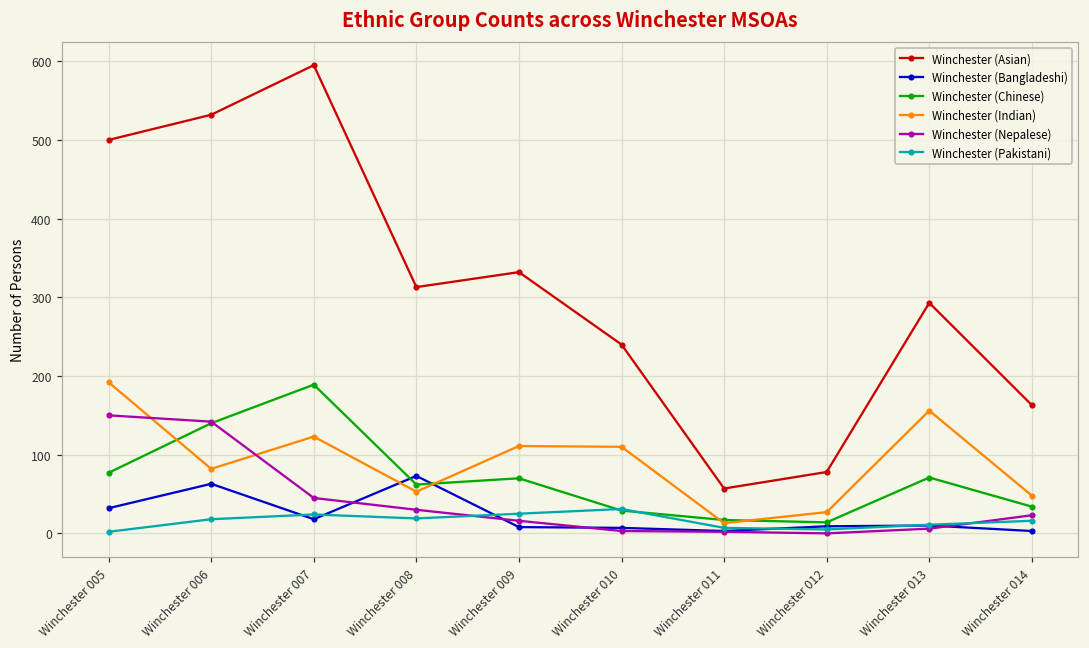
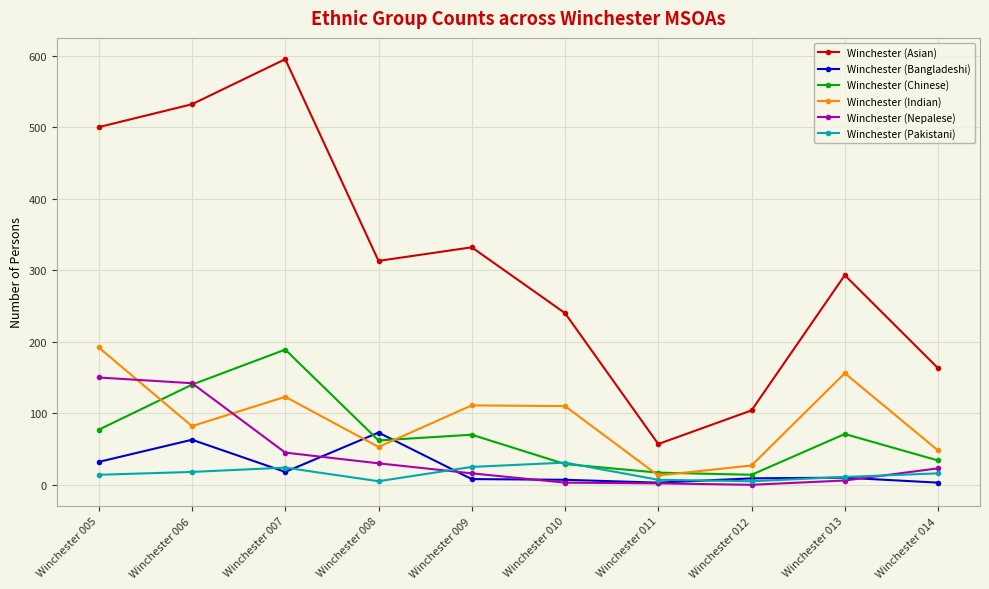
  {
    "Winchester (Asian)": {
      "Winchester 005": 500,
      "Winchester 006": 530,
      "Winchester 007": 600,
      "Winchester 008": 310,
      "Winchester 009": 330,
      "Winchester 010": 240,
      "Winchester 011": 60,
-     "Winchester 012": 80,
+     "Winchester 012": 100,
      "Winchester 013": 290,
      "Winchester 014": 160
    },
    "Winchester (Bangladeshi)": {
      "Winchester 005": 30,
      "Winchester 006": 60,
      "Winchester 007": 20,
      "Winchester 008": 70,
      "Winchester 009": 10,
      "Winchester 010": 10,
      "Winchester 012": 10,
      "Winchester 014": 0
    },
    "Winchester (Chinese)": {
      "Winchester 005": 80,
      "Winchester 007": 190,
      "Winchester 008": 60,
      "Winchester 009": 70,
      "Winchester 011": 20,
      "Winchester 012": 10,
      "Winchester 013": 70,
      "Winchester 014": 30
    },
    "Winchester (Indian)": {
      "Winchester 005": 190,
      "Winchester 006": 80,
      "Winchester 007": 120,
      "Winchester 008": 50,
      "Winchester 009": 110,
      "Winchester 010": 110,
      "Winchester 011": 10,
      "Winchester 012": 30,
      "Winchester 013": 160,
      "Winchester 014": 50
    },
    "Winchester (Nepalese)": {
      "Winchester 005": 150,
      "Winchester 007": 50,
      "Winchester 008": 30,
      "Winchester 009": 20,
      "Winchester 010": 0,
      "Winchester 012": 0,
      "Winchester 013": 10,
      "Winchester 014": 20
    },
    "Winchester (Pakistani)": {
-     "Winchester 005": 0,
+     "Winchester 005": 10,
      "Winchester 006": 20,
      "Winchester 007": 20,
-     "Winchester 008": 20,
+     "Winchester 008": 10,
      "Winchester 009": 30,
      "Winchester 011": 10,
      "Winchester 012": 10,
      "Winchester 014": 20
    }
  }
